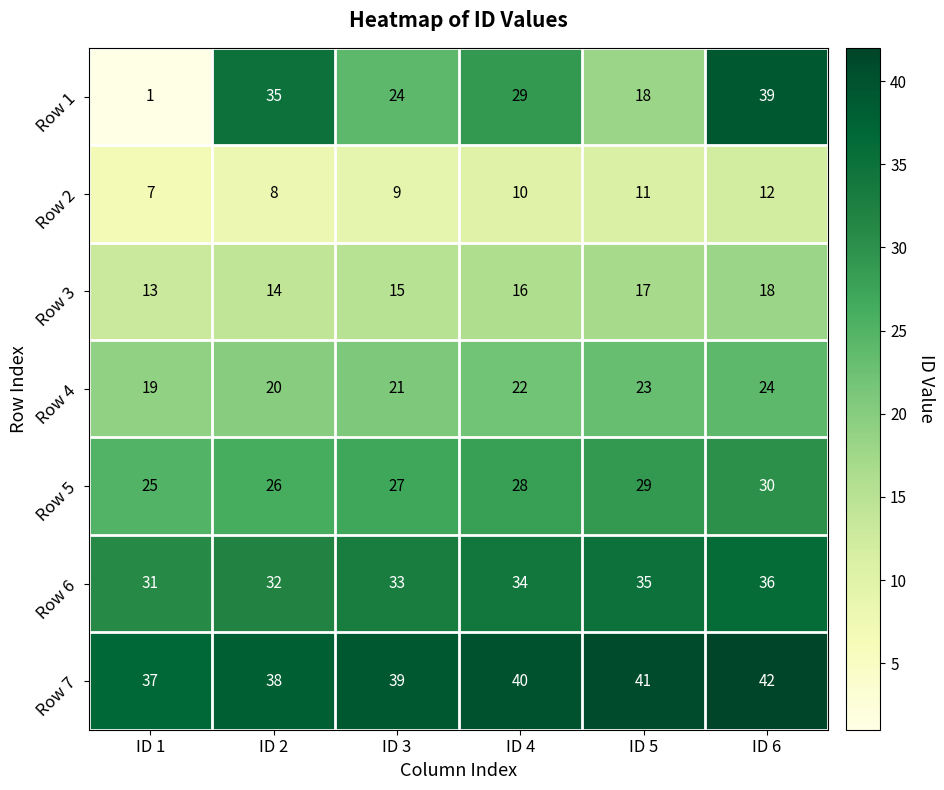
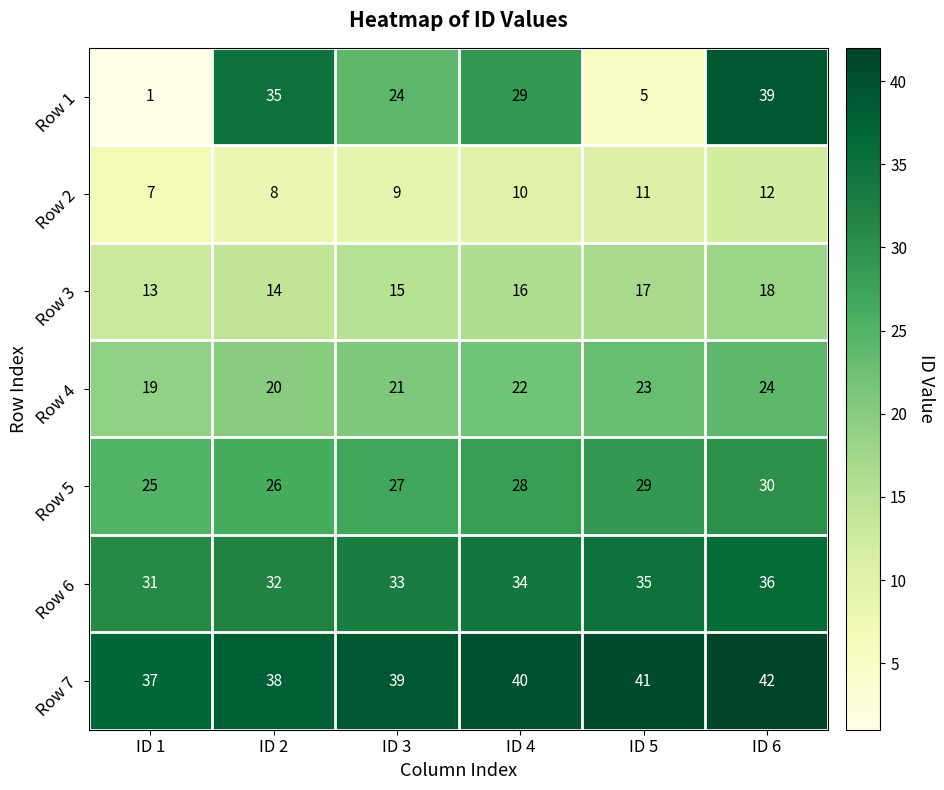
  {
    "Row 1": {
      "ID 1": 1,
      "ID 2": 35,
      "ID 3": 24,
      "ID 4": 29,
-     "ID 5": 18,
+     "ID 5": 5,
      "ID 6": 39
    },
    "Row 2": {
      "ID 1": 7,
      "ID 2": 8,
      "ID 3": 9,
      "ID 4": 10,
      "ID 5": 11,
      "ID 6": 12
    },
    "Row 3": {
      "ID 1": 13,
      "ID 2": 14,
      "ID 3": 15,
      "ID 4": 16,
      "ID 5": 17,
      "ID 6": 18
    },
    "Row 4": {
      "ID 1": 19,
      "ID 2": 20,
      "ID 3": 21,
      "ID 4": 22,
      "ID 5": 23,
      "ID 6": 24
    },
    "Row 5": {
      "ID 1": 25,
      "ID 2": 26,
      "ID 3": 27,
      "ID 4": 28,
      "ID 5": 29,
      "ID 6": 30
    },
    "Row 6": {
      "ID 1": 31,
      "ID 2": 32,
      "ID 3": 33,
      "ID 4": 34,
      "ID 5": 35,
      "ID 6": 36
    },
    "Row 7": {
      "ID 1": 37,
      "ID 2": 38,
      "ID 3": 39,
      "ID 4": 40,
      "ID 5": 41,
      "ID 6": 42
    }
  }
